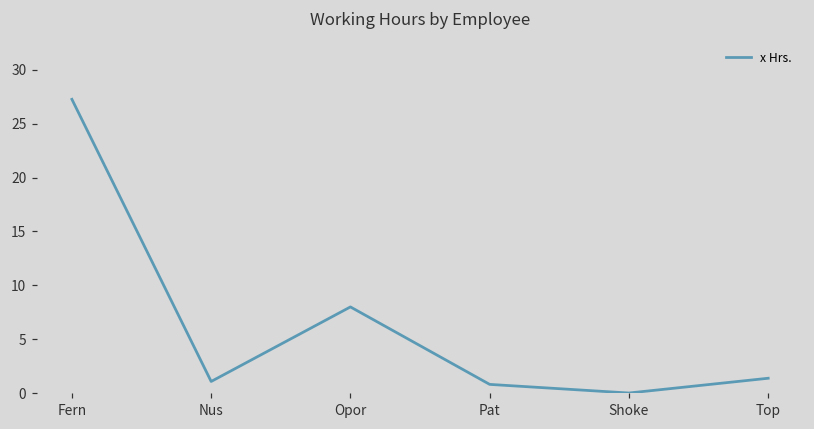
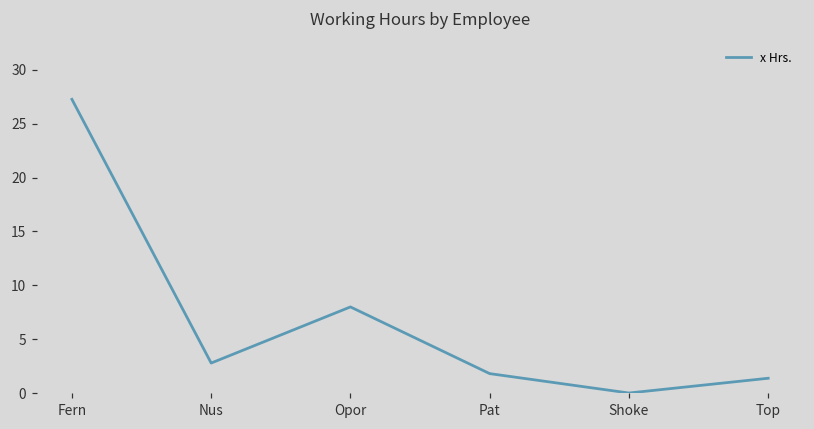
  {
    "Fern": 27,
-   "Nus": 1,
+   "Nus": 3,
    "Opor": 8,
-   "Pat": 1,
+   "Pat": 2,
    "Shoke": 0,
    "Top": 1
  }
